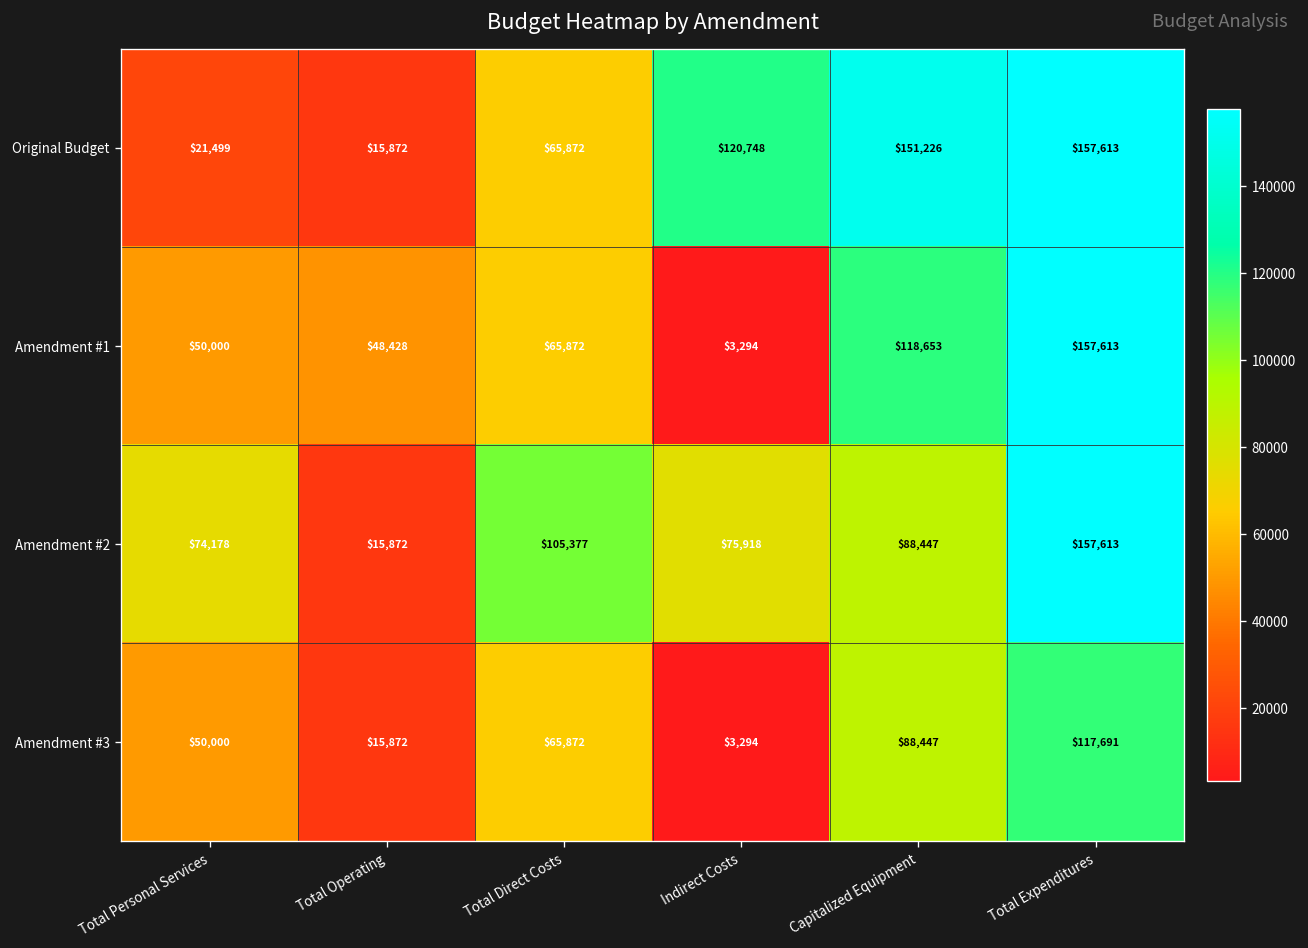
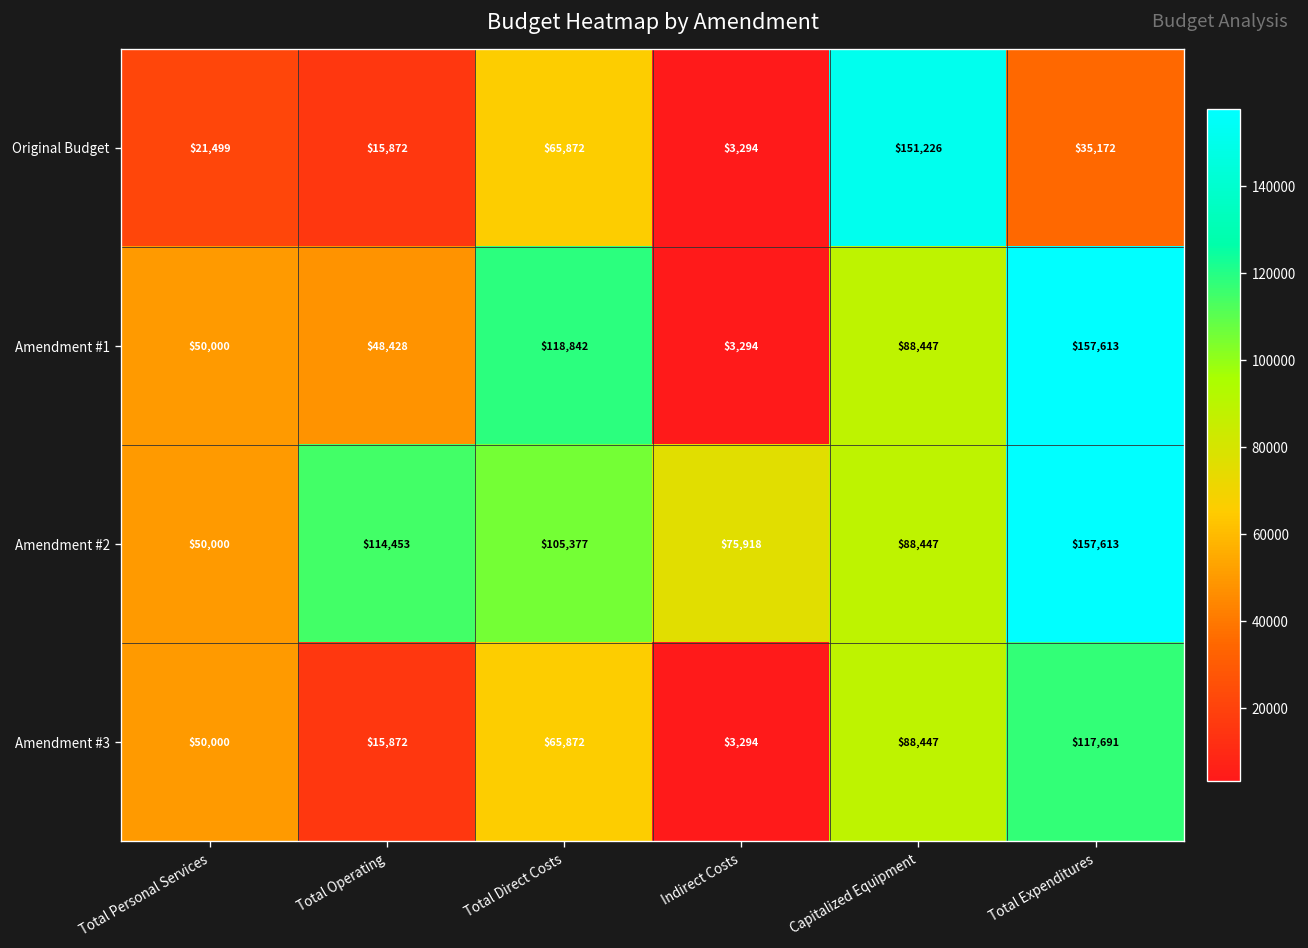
  {
    "Original Budget": {
      "Total Personal Services": "$21,499",
      "Total Operating": "$15,872",
      "Total Direct Costs": "$65,872",
-     "Indirect Costs": "$120,748",
+     "Indirect Costs": "$3,294",
      "Capitalized Equipment": "$151,226",
-     "Total Expenditures": "$157,613"
+     "Total Expenditures": "$35,172"
    },
    "Amendment #1": {
      "Total Personal Services": "$50,000",
      "Total Operating": "$48,428",
-     "Total Direct Costs": "$65,872",
+     "Total Direct Costs": "$118,842",
      "Indirect Costs": "$3,294",
-     "Capitalized Equipment": "$118,653",
+     "Capitalized Equipment": "$88,447",
      "Total Expenditures": "$157,613"
    },
    "Amendment #2": {
-     "Total Personal Services": "$74,178",
-     "Total Operating": "$15,872",
+     "Total Personal Services": "$50,000",
+     "Total Operating": "$114,453",
      "Total Direct Costs": "$105,377",
      "Indirect Costs": "$75,918",
      "Capitalized Equipment": "$88,447",
      "Total Expenditures": "$157,613"
    },
    "Amendment #3": {
      "Total Personal Services": "$50,000",
      "Total Operating": "$15,872",
      "Total Direct Costs": "$65,872",
      "Indirect Costs": "$3,294",
      "Capitalized Equipment": "$88,447",
      "Total Expenditures": "$117,691"
    }
  }
